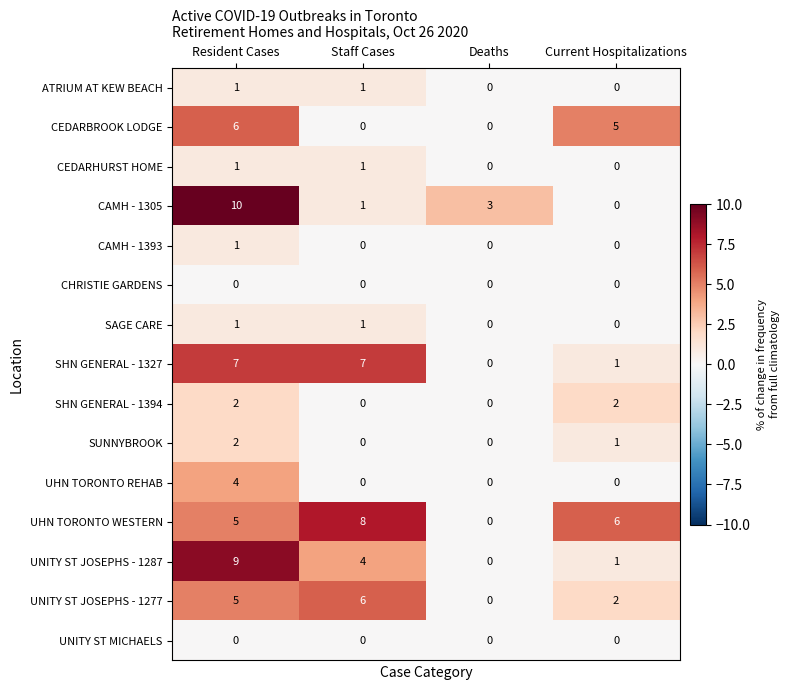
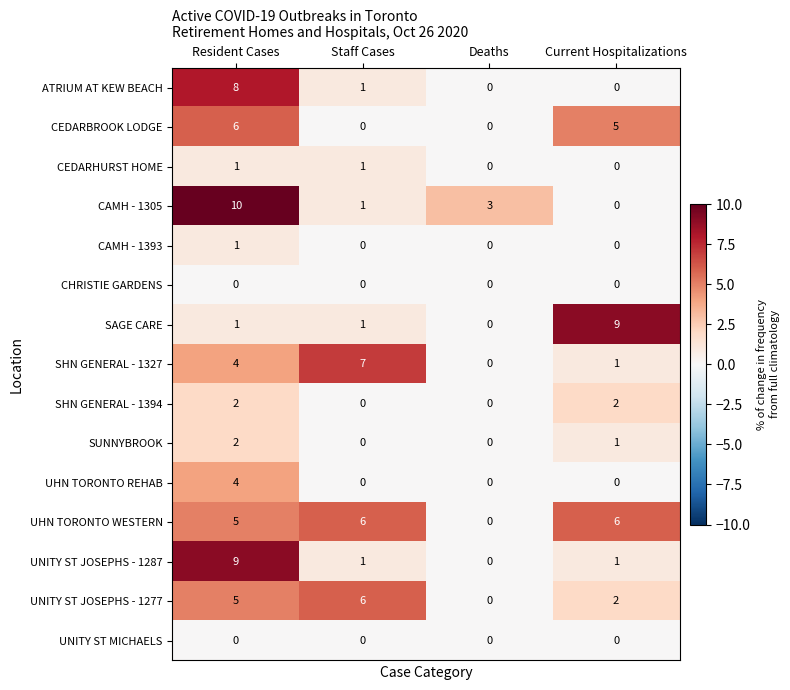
  {
    "ATRIUM AT KEW BEACH": {
-     "Resident Cases": 1,
+     "Resident Cases": 8,
      "Staff Cases": 1,
      "Deaths": 0,
      "Current Hospitalizations": 0
    },
    "CEDARBROOK LODGE": {
      "Resident Cases": 6,
      "Staff Cases": 0,
      "Deaths": 0,
      "Current Hospitalizations": 5
    },
    "CEDARHURST HOME": {
      "Resident Cases": 1,
      "Staff Cases": 1,
      "Deaths": 0,
      "Current Hospitalizations": 0
    },
    "CAMH - 1305": {
      "Resident Cases": 10,
      "Staff Cases": 1,
      "Deaths": 3,
      "Current Hospitalizations": 0
    },
    "CAMH - 1393": {
      "Resident Cases": 1,
      "Staff Cases": 0,
      "Deaths": 0,
      "Current Hospitalizations": 0
    },
    "CHRISTIE GARDENS": {
      "Resident Cases": 0,
      "Staff Cases": 0,
      "Deaths": 0,
      "Current Hospitalizations": 0
    },
    "SAGE CARE": {
      "Resident Cases": 1,
      "Staff Cases": 1,
      "Deaths": 0,
-     "Current Hospitalizations": 0
+     "Current Hospitalizations": 9
    },
    "SHN GENERAL - 1327": {
-     "Resident Cases": 7,
+     "Resident Cases": 4,
      "Staff Cases": 7,
      "Deaths": 0,
      "Current Hospitalizations": 1
    },
    "SHN GENERAL - 1394": {
      "Resident Cases": 2,
      "Staff Cases": 0,
      "Deaths": 0,
      "Current Hospitalizations": 2
    },
    "SUNNYBROOK": {
      "Resident Cases": 2,
      "Staff Cases": 0,
      "Deaths": 0,
      "Current Hospitalizations": 1
    },
    "UHN TORONTO REHAB": {
      "Resident Cases": 4,
      "Staff Cases": 0,
      "Deaths": 0,
      "Current Hospitalizations": 0
    },
    "UHN TORONTO WESTERN": {
      "Resident Cases": 5,
-     "Staff Cases": 8,
+     "Staff Cases": 6,
      "Deaths": 0,
      "Current Hospitalizations": 6
    },
    "UNITY ST JOSEPHS - 1287": {
      "Resident Cases": 9,
-     "Staff Cases": 4,
+     "Staff Cases": 1,
      "Deaths": 0,
      "Current Hospitalizations": 1
    },
    "UNITY ST JOSEPHS - 1277": {
      "Resident Cases": 5,
      "Staff Cases": 6,
      "Deaths": 0,
      "Current Hospitalizations": 2
    },
    "UNITY ST MICHAELS": {
      "Resident Cases": 0,
      "Staff Cases": 0,
      "Deaths": 0,
      "Current Hospitalizations": 0
    }
  }
